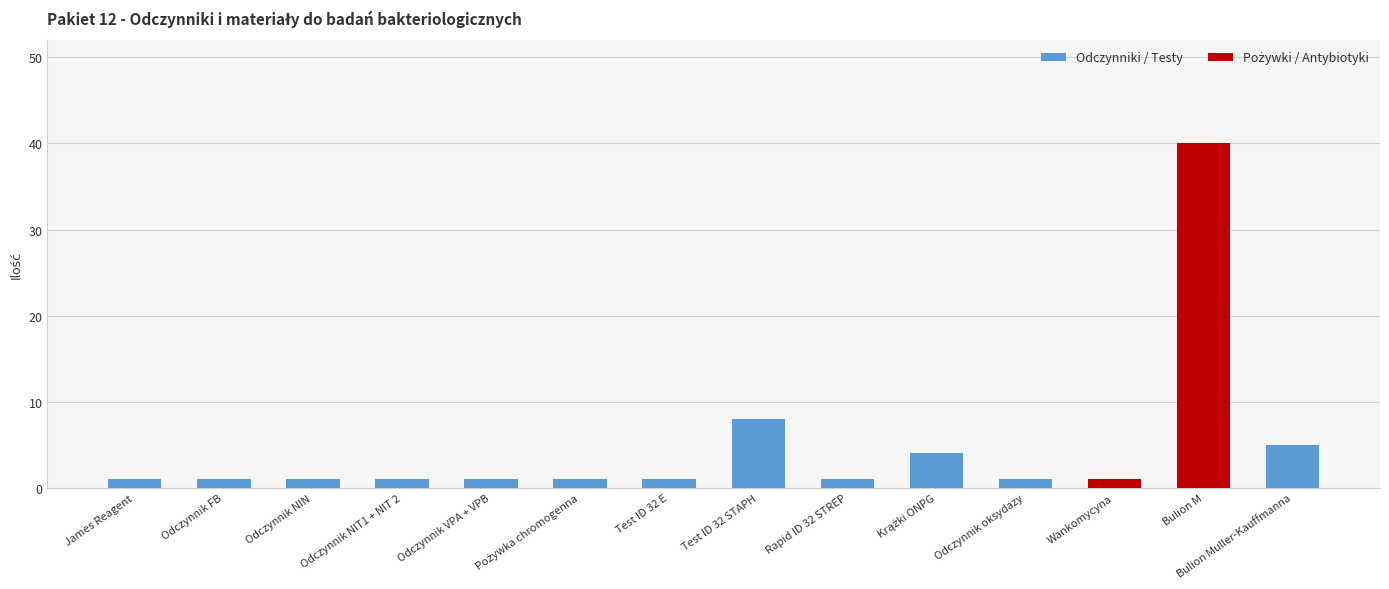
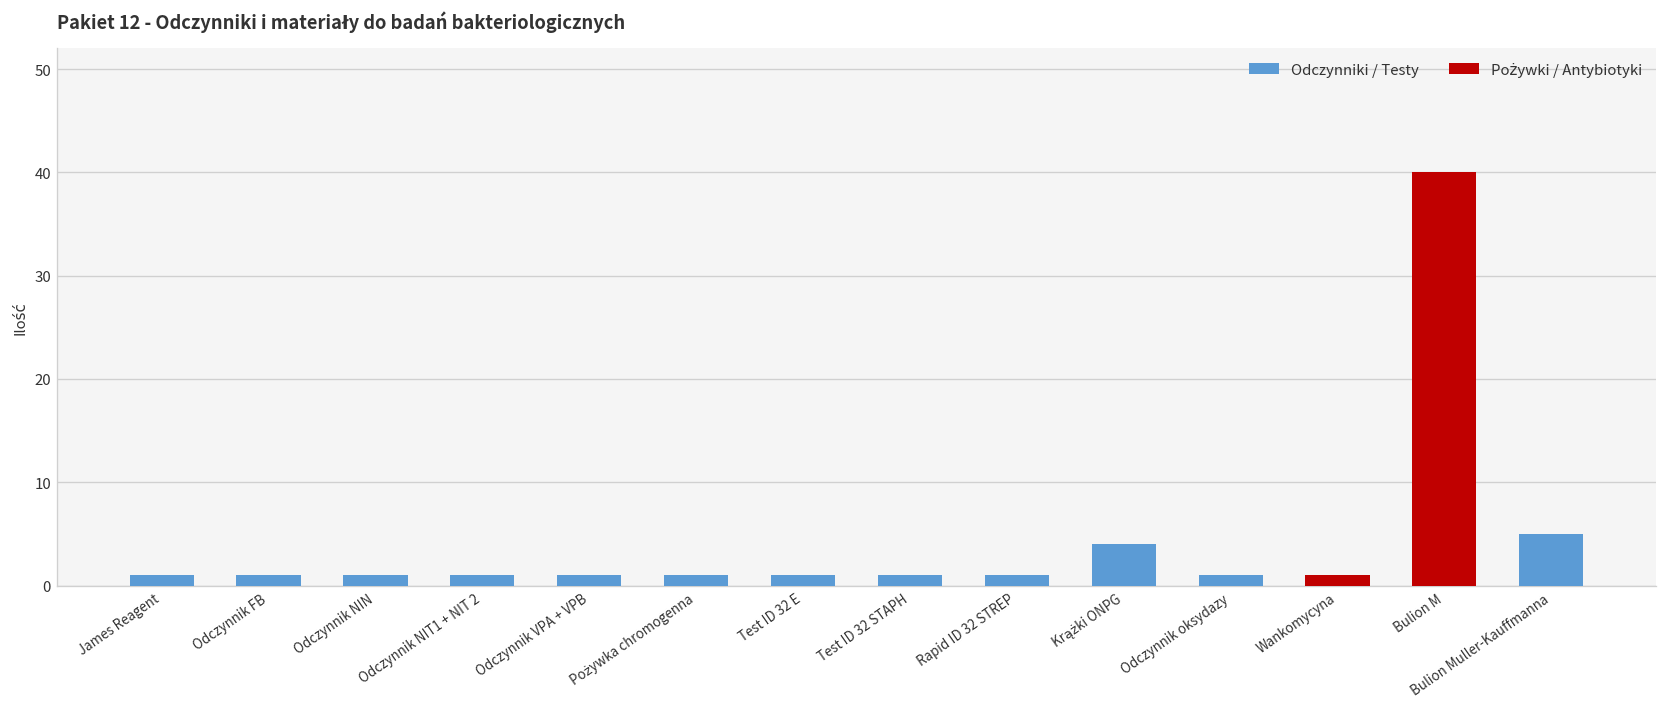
  {
    "Odczynniki / Testy": {
      "James Reagent": 1,
      "Odczynnik FB": 1,
      "Odczynnik NIN": 1,
      "Odczynnik NIT1 + NIT 2": 1,
      "Odczynnik VPA + VPB": 1,
      "Pożywka chromogenna": 1,
      "Test ID 32 E": 1,
-     "Test ID 32 STAPH": 8,
+     "Test ID 32 STAPH": 1,
      "Rapid ID 32 STREP": 1,
      "Krążki ONPG": 4,
      "Odczynnik oksydazy": 1,
      "Bulion Muller-Kauffmanna": 5
    },
    "Pożywki / Antybiotyki": {
      "Wankomycyna": 1,
      "Bulion M": 40
    }
  }
